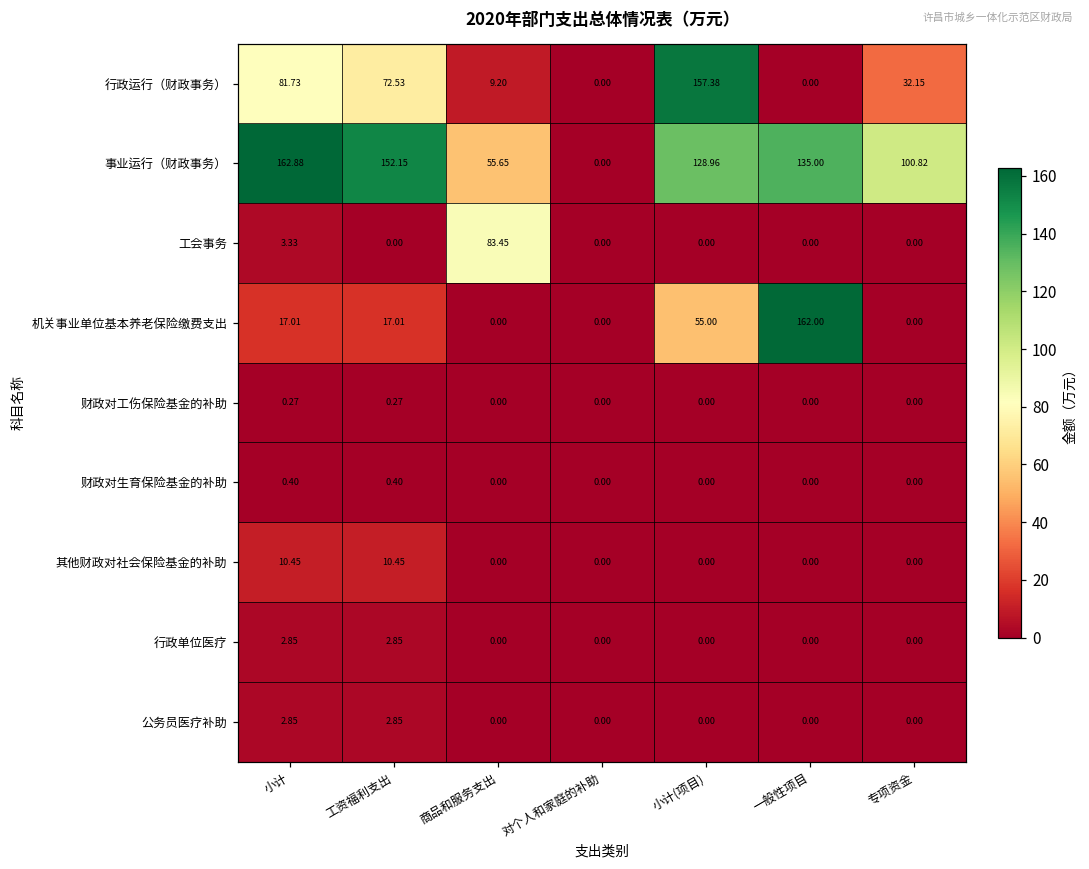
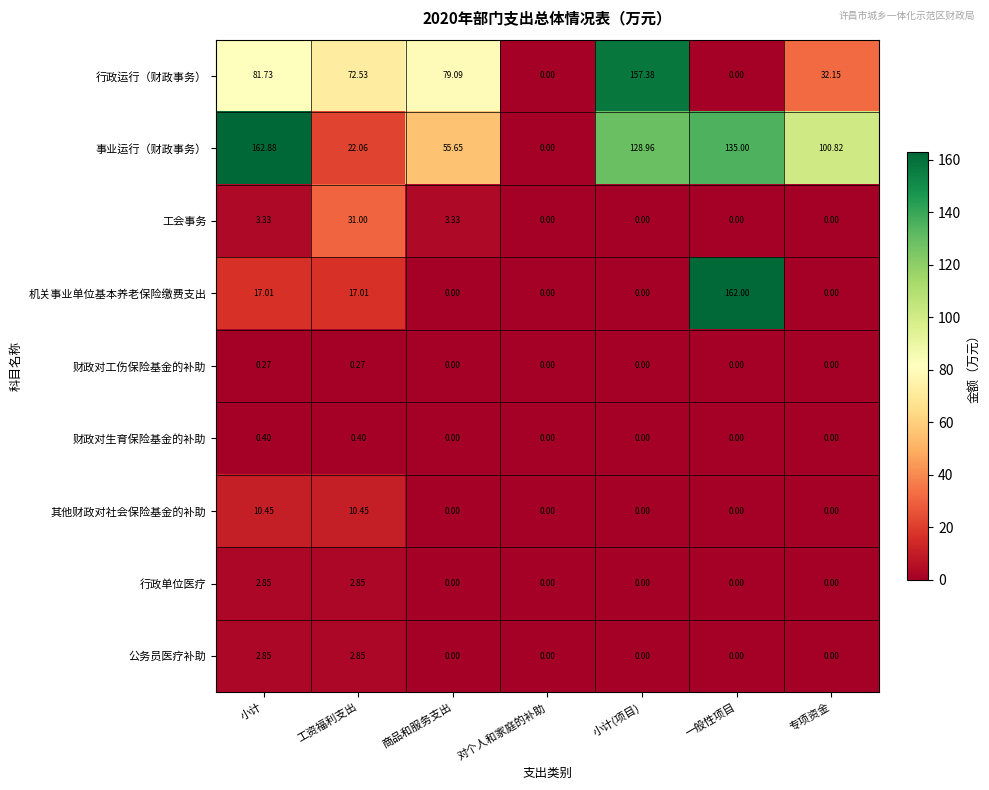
  {
    "行政运行（财政事务）": {
      "小计": 81.73,
      "工资福利支出": 72.53,
-     "商品和服务支出": 9.20,
+     "商品和服务支出": 79.09,
      "对个人和家庭的补助": 0.00,
      "小计(项目)": 157.38,
      "一般性项目": 0.00,
      "专项资金": 32.15
    },
    "事业运行（财政事务）": {
      "小计": 162.88,
-     "工资福利支出": 152.15,
+     "工资福利支出": 22.06,
      "商品和服务支出": 55.65,
      "对个人和家庭的补助": 0.00,
      "小计(项目)": 128.96,
      "一般性项目": 135.00,
      "专项资金": 100.82
    },
    "工会事务": {
      "小计": 3.33,
-     "工资福利支出": 0.00,
-     "商品和服务支出": 83.45,
+     "工资福利支出": 31.00,
+     "商品和服务支出": 3.33,
      "对个人和家庭的补助": 0.00,
      "小计(项目)": 0.00,
      "一般性项目": 0.00,
      "专项资金": 0.00
    },
    "机关事业单位基本养老保险缴费支出": {
      "小计": 17.01,
      "工资福利支出": 17.01,
      "商品和服务支出": 0.00,
      "对个人和家庭的补助": 0.00,
-     "小计(项目)": 55.00,
+     "小计(项目)": 0.00,
      "一般性项目": 162.00,
      "专项资金": 0.00
    },
    "财政对工伤保险基金的补助": {
      "小计": 0.27,
      "工资福利支出": 0.27,
      "商品和服务支出": 0.00,
      "对个人和家庭的补助": 0.00,
      "小计(项目)": 0.00,
      "一般性项目": 0.00,
      "专项资金": 0.00
    },
    "财政对生育保险基金的补助": {
      "小计": 0.40,
      "工资福利支出": 0.40,
      "商品和服务支出": 0.00,
      "对个人和家庭的补助": 0.00,
      "小计(项目)": 0.00,
      "一般性项目": 0.00,
      "专项资金": 0.00
    },
    "其他财政对社会保险基金的补助": {
      "小计": 10.45,
      "工资福利支出": 10.45,
      "商品和服务支出": 0.00,
      "对个人和家庭的补助": 0.00,
      "小计(项目)": 0.00,
      "一般性项目": 0.00,
      "专项资金": 0.00
    },
    "行政单位医疗": {
      "小计": 2.85,
      "工资福利支出": 2.85,
      "商品和服务支出": 0.00,
      "对个人和家庭的补助": 0.00,
      "小计(项目)": 0.00,
      "一般性项目": 0.00,
      "专项资金": 0.00
    },
    "公务员医疗补助": {
      "小计": 2.85,
      "工资福利支出": 2.85,
      "商品和服务支出": 0.00,
      "对个人和家庭的补助": 0.00,
      "小计(项目)": 0.00,
      "一般性项目": 0.00,
      "专项资金": 0.00
    }
  }
